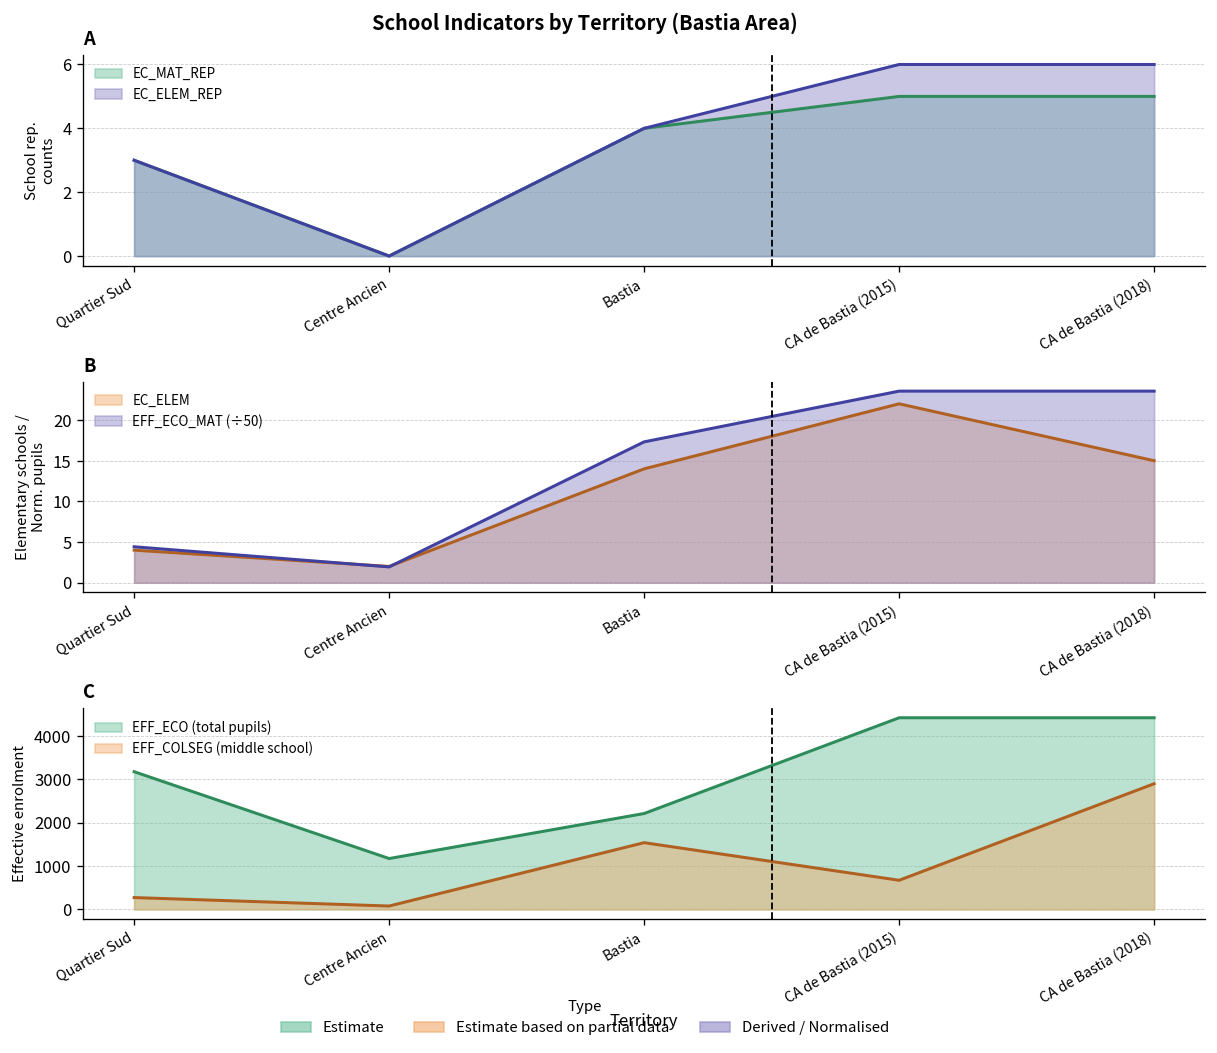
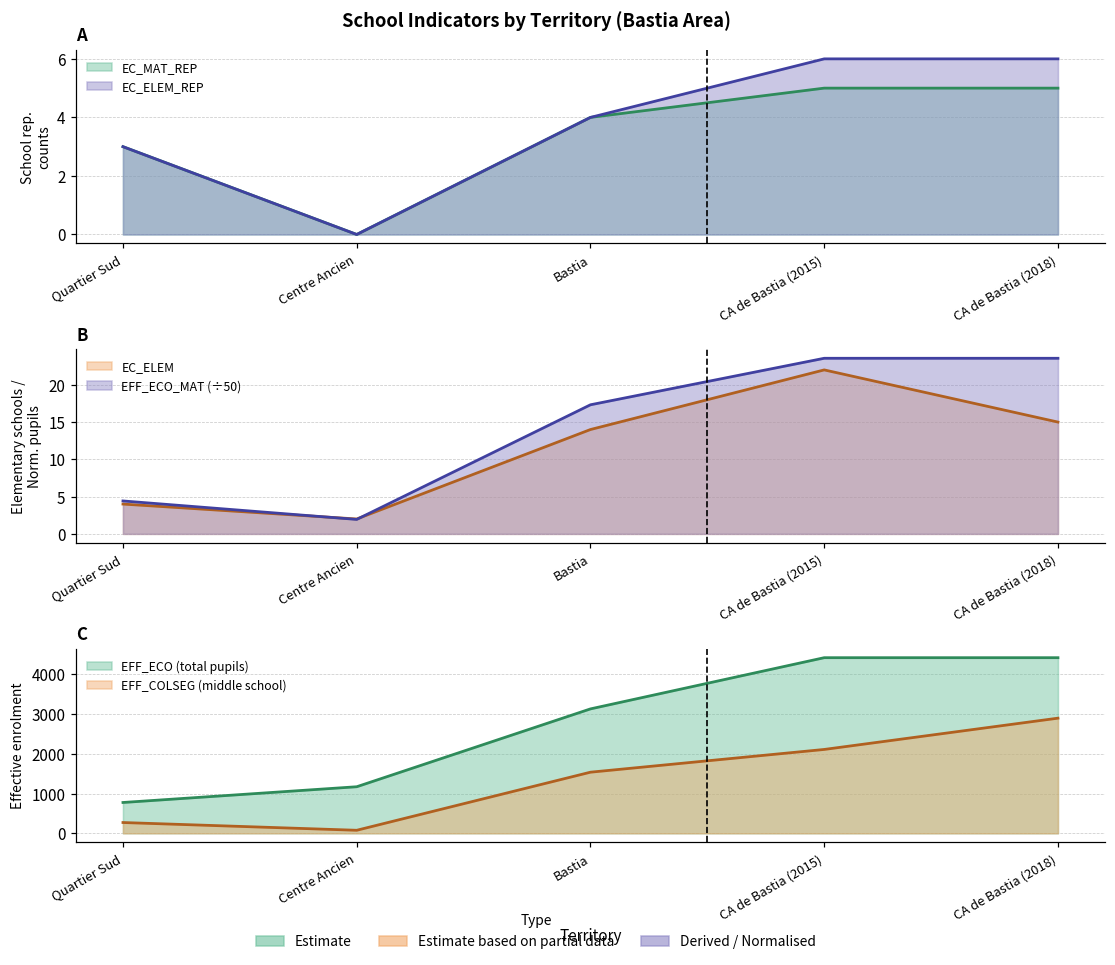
  {
    "B": {
      "EC_ELEM": {
        "Quartier Sud": 4,
        "Bastia": 14,
        "CA de Bastia (2015)": 22,
        "CA de Bastia (2018)": 15
      },
      "EFF_ECO_MAT (÷50)": {
        "Quartier Sud": 4,
        "Bastia": 17,
        "CA de Bastia (2015)": 24,
        "CA de Bastia (2018)": 24
      }
    },
    "C": {
      "EFF_ECO (total pupils)": {
-       "Quartier Sud": 3200,
+       "Quartier Sud": 800,
        "Centre Ancien": 1200,
-       "Bastia": 2200,
+       "Bastia": 3100,
        "CA de Bastia (2015)": 4400,
        "CA de Bastia (2018)": 4400
      },
      "EFF_COLSEG (middle school)": {
        "Quartier Sud": 300,
        "Centre Ancien": 100,
        "Bastia": 1500,
-       "CA de Bastia (2015)": 700,
+       "CA de Bastia (2015)": 2100,
        "CA de Bastia (2018)": 2900
      }
    }
  }
